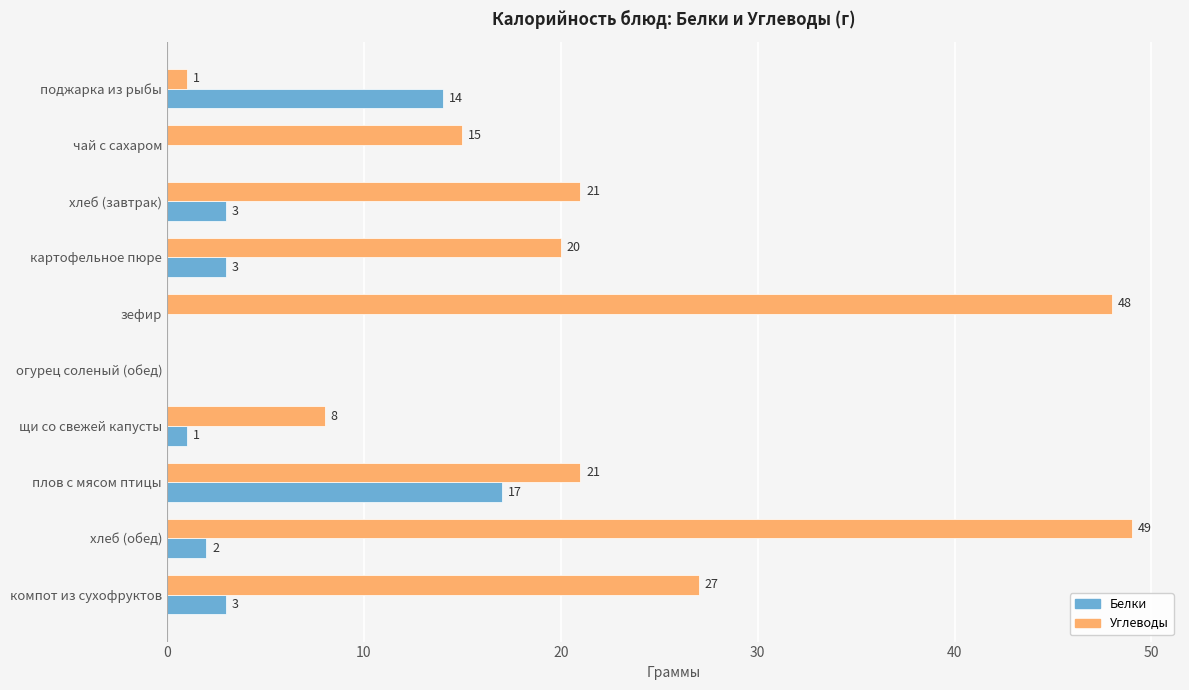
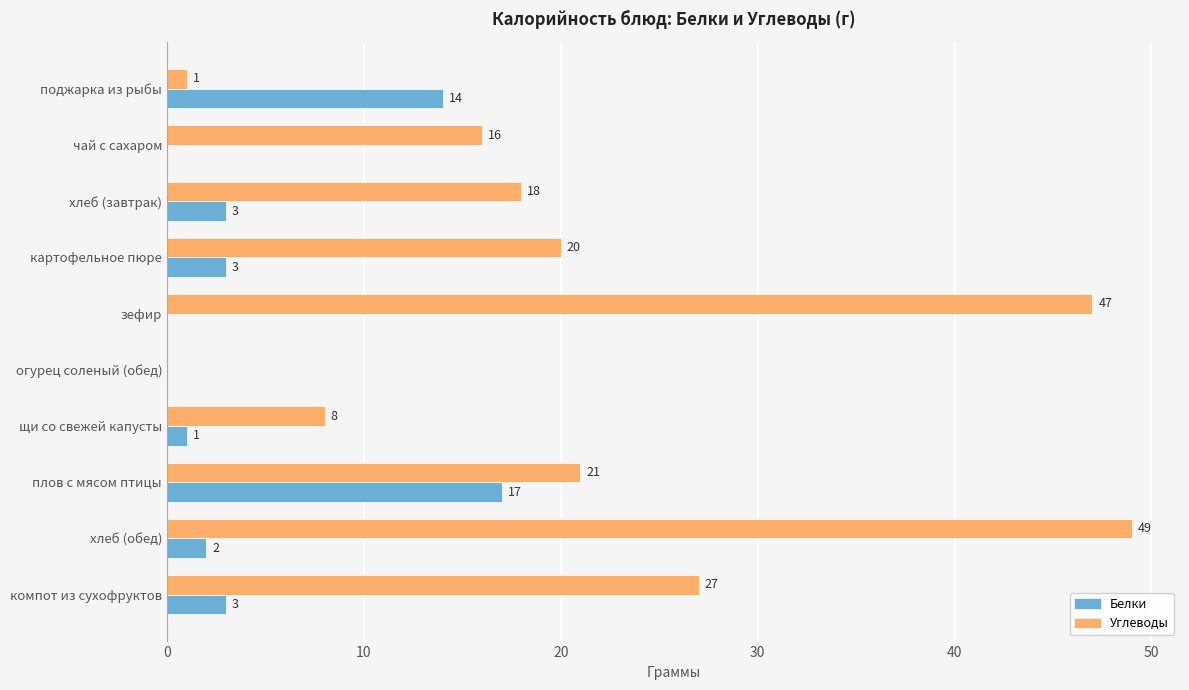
  {
    "Белки": {
      "поджарка из рыбы": 14,
      "хлеб (завтрак)": 3,
      "картофельное пюре": 3,
      "щи со свежей капусты": 1,
      "плов с мясом птицы": 17,
      "хлеб (обед)": 2,
      "компот из сухофруктов": 3
    },
    "Углеводы": {
      "поджарка из рыбы": 1,
-     "чай с сахаром": 15,
-     "хлеб (завтрак)": 21,
+     "чай с сахаром": 16,
+     "хлеб (завтрак)": 18,
      "картофельное пюре": 20,
-     "зефир": 48,
+     "зефир": 47,
      "щи со свежей капусты": 8,
      "плов с мясом птицы": 21,
      "хлеб (обед)": 49,
      "компот из сухофруктов": 27
    }
  }
